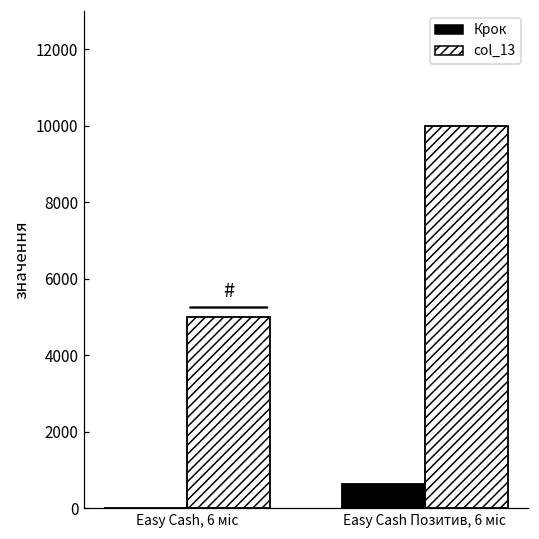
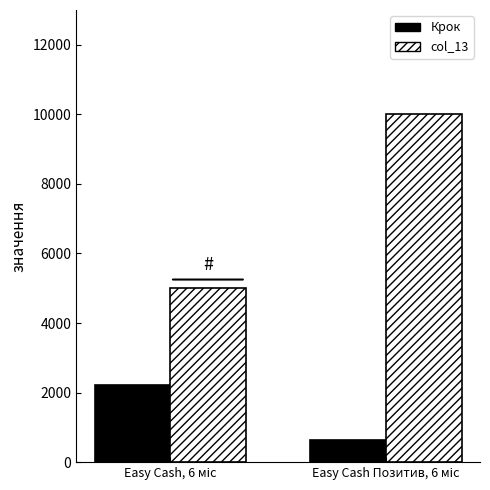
  {
    "Крок": {
-     "Easy Cash, 6 міс": 0,
+     "Easy Cash, 6 міс": 2200,
      "Easy Cash Позитив, 6 міс": 600
    },
    "col_13": {
      "Easy Cash, 6 міс": 5000,
      "Easy Cash Позитив, 6 міс": 10000
    }
  }
